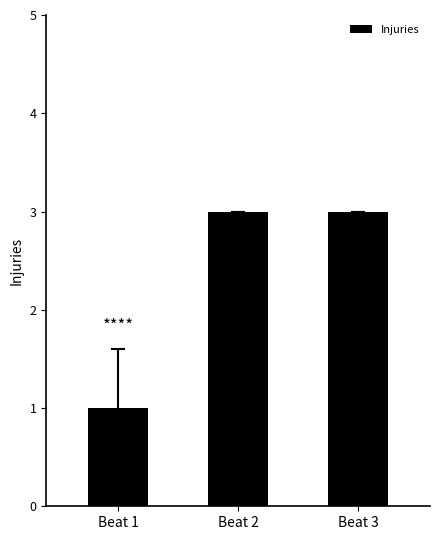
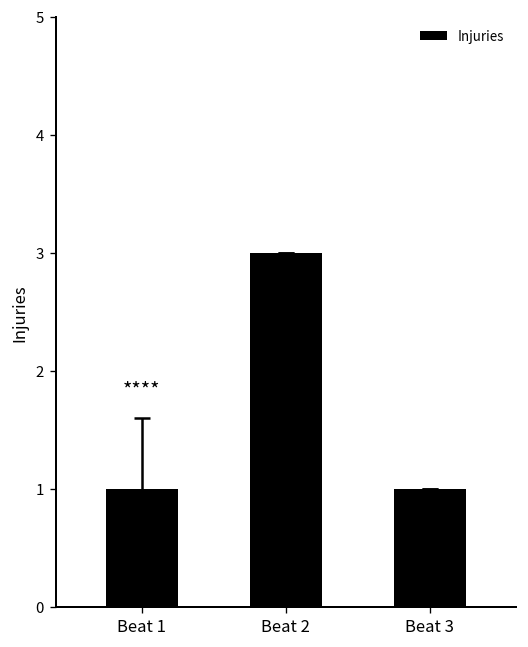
  {
    "Injuries": {
      "Beat 1": 1,
      "Beat 2": 3,
-     "Beat 3": 3
+     "Beat 3": 1
    }
  }
